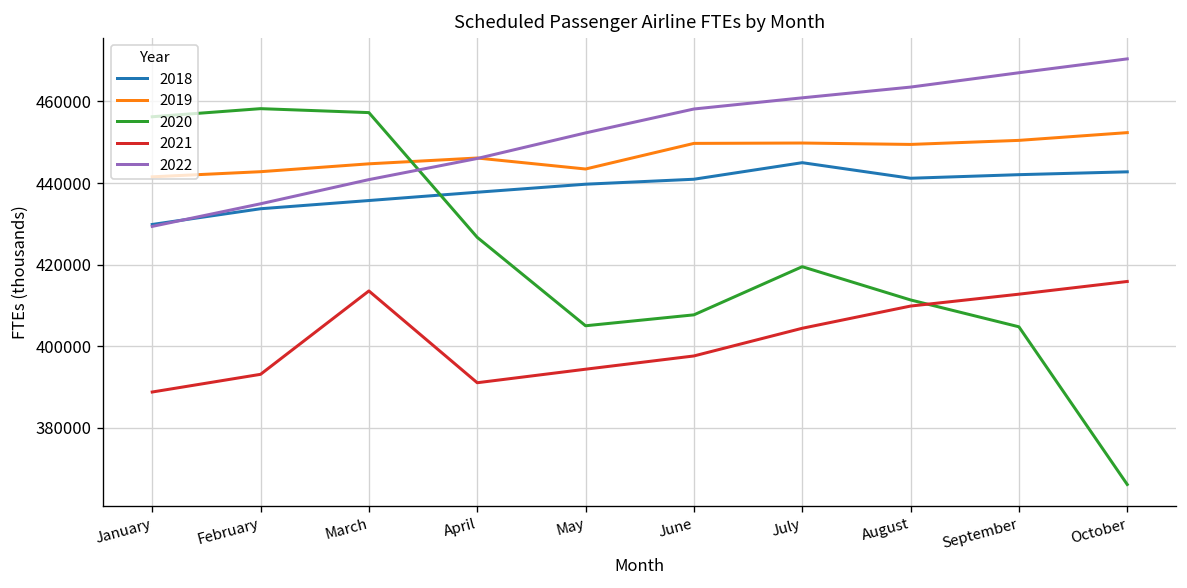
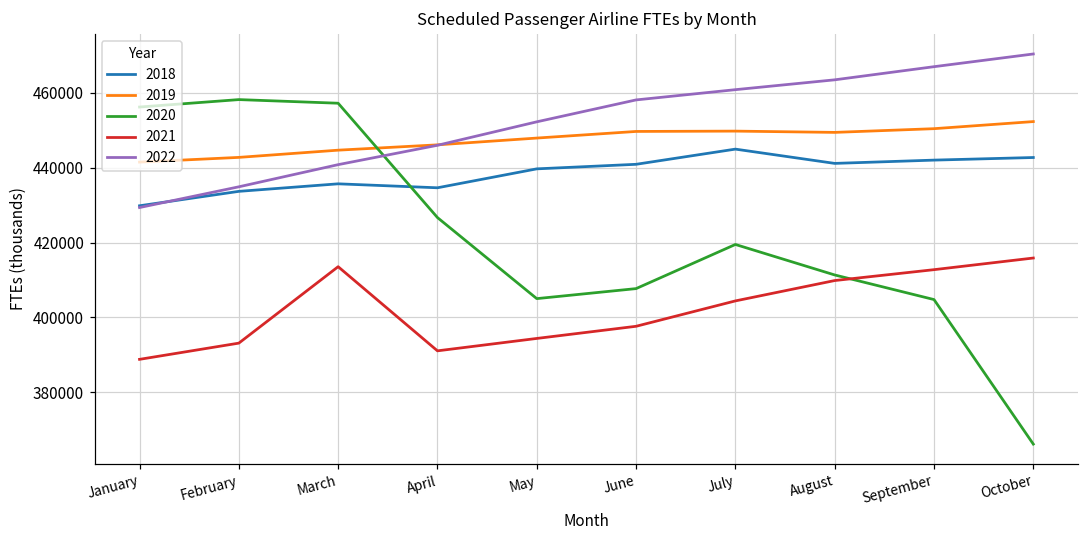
  {
    "2018": {
      "February": 434000,
      "March": 436000,
-     "April": 438000,
+     "April": 435000,
      "May": 440000,
      "June": 441000,
      "July": 445000,
      "August": 441000,
      "September": 442000,
      "October": 443000
    },
    "2019": {
      "February": 443000,
      "March": 445000,
-     "May": 443000,
+     "May": 448000,
      "June": 450000,
      "July": 450000,
      "August": 449000,
      "September": 450000,
      "October": 452000
    },
    "2020": {
      "February": 458000,
      "March": 457000,
      "April": 427000,
      "May": 405000,
      "June": 408000,
      "July": 419000,
      "August": 411000,
      "September": 405000,
      "October": 366000
    },
    "2021": {
      "January": 389000,
      "February": 393000,
      "March": 414000,
      "April": 391000,
      "May": 394000,
      "June": 398000,
      "July": 404000,
      "August": 410000,
      "September": 413000,
      "October": 416000
    },
    "2022": {
      "February": 435000,
      "March": 441000,
      "May": 452000,
      "June": 458000,
      "July": 461000,
      "August": 464000,
      "September": 467000,
      "October": 470000
    }
  }
